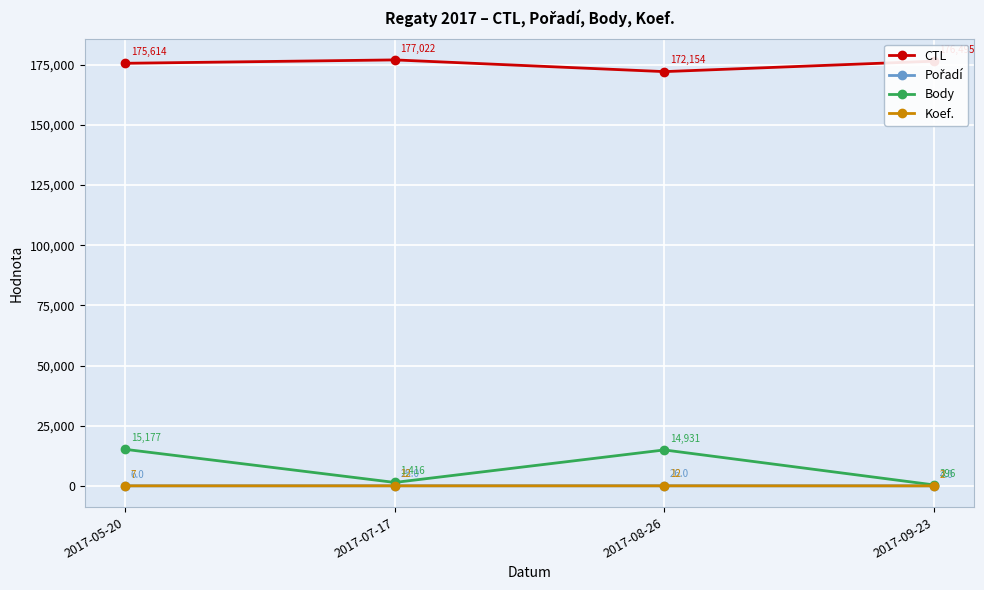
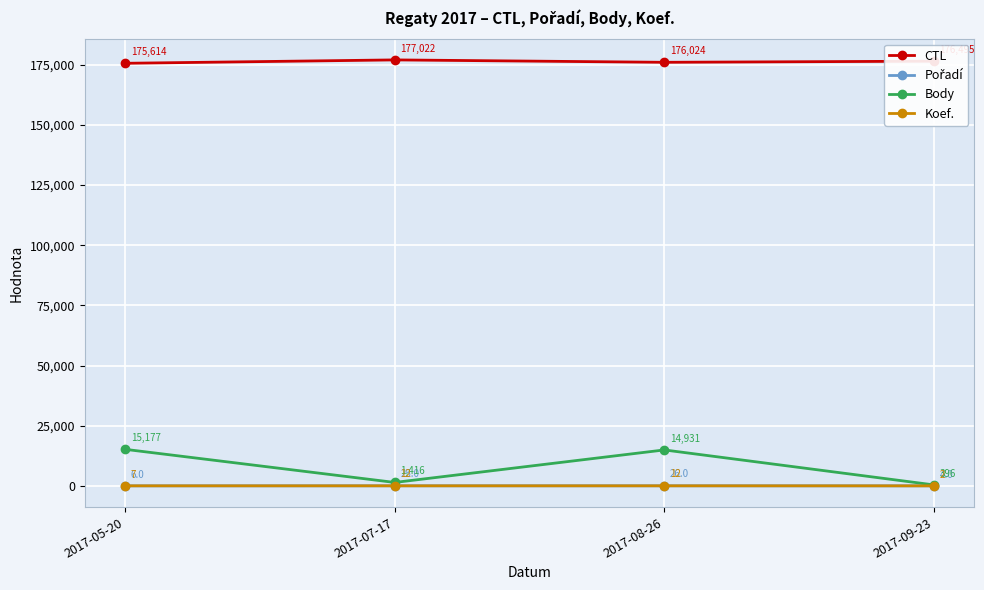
  {
    "CTL": {
      "2017-05-20": "175,614",
      "2017-07-17": "177,022",
-     "2017-08-26": "172,154"
+     "2017-08-26": "176,024"
    },
    "Body": {
      "2017-05-20": "15,177",
      "2017-08-26": "14,931"
    }
  }
